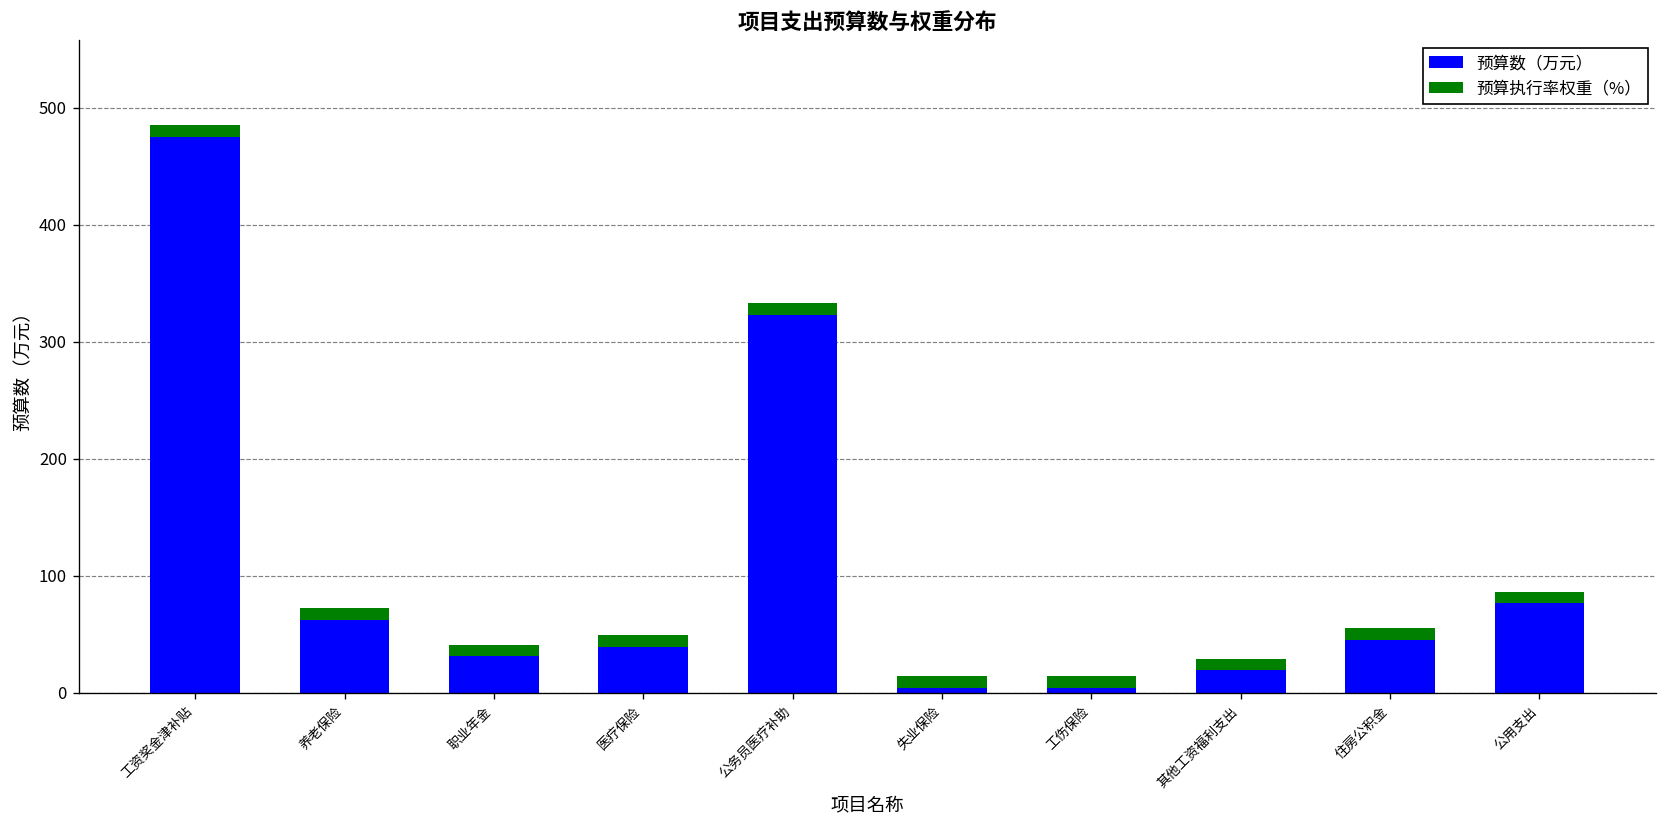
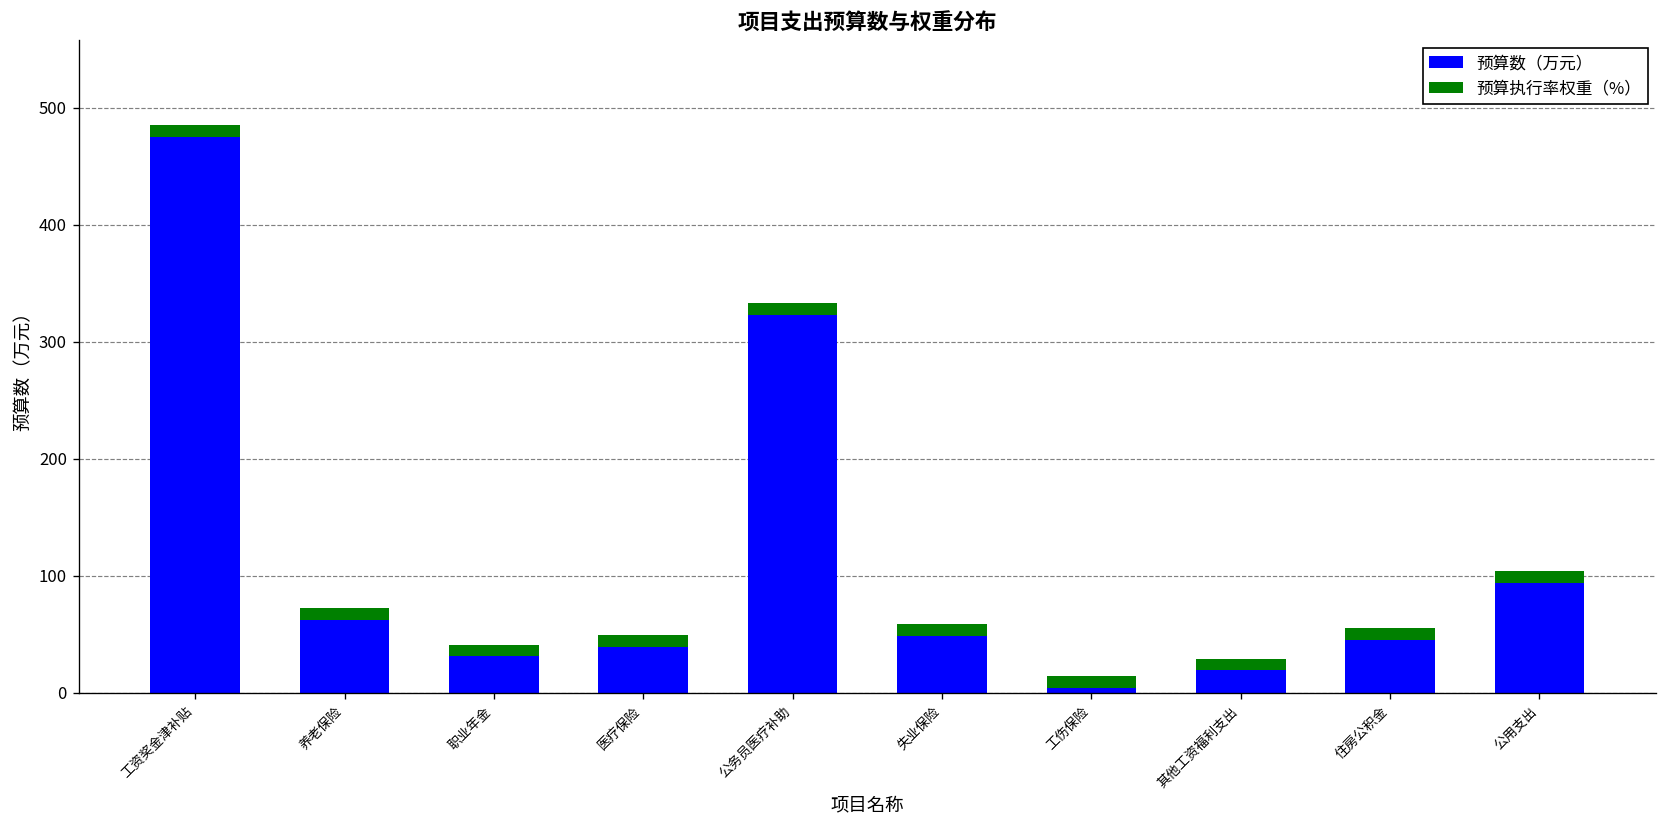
  {
    "预算数（万元）": {
      "工资奖金津补贴": 480,
      "养老保险": 60,
      "职业年金": 30,
      "医疗保险": 40,
      "公务员医疗补助": 320,
-     "失业保险": 0,
+     "失业保险": 50,
      "工伤保险": 0,
      "其他工资福利支出": 20,
      "住房公积金": 50,
-     "公用支出": 80
+     "公用支出": 90
    },
    "预算执行率权重（%）": {
      "工资奖金津补贴": 10,
      "养老保险": 10,
      "职业年金": 10,
      "医疗保险": 10,
      "公务员医疗补助": 10,
      "失业保险": 10,
      "工伤保险": 10,
      "其他工资福利支出": 10,
      "住房公积金": 10,
      "公用支出": 10
    }
  }
